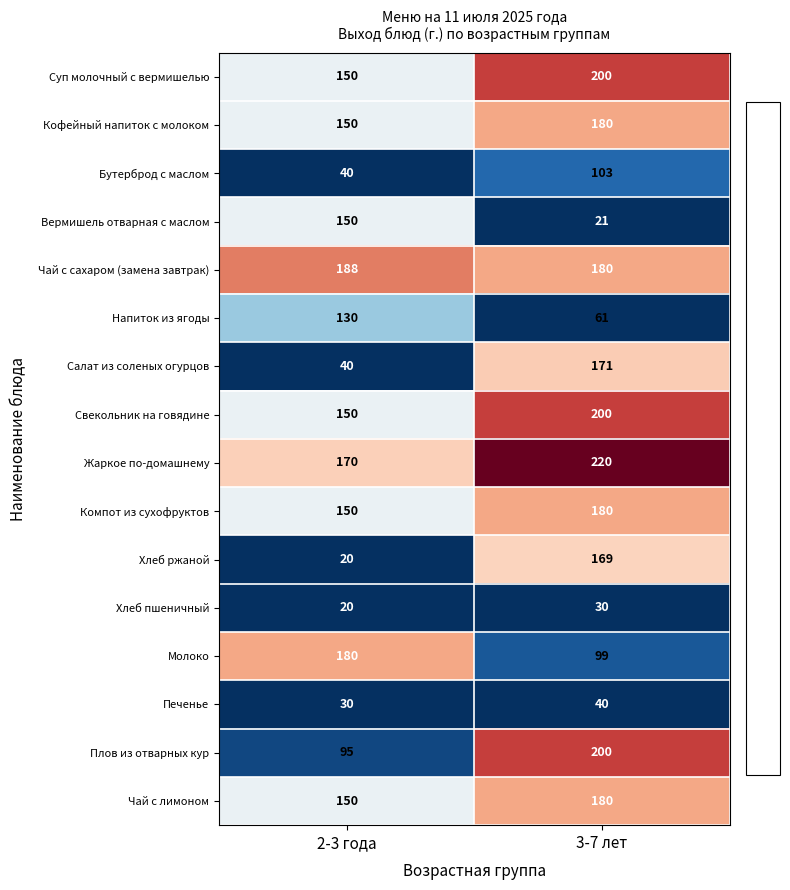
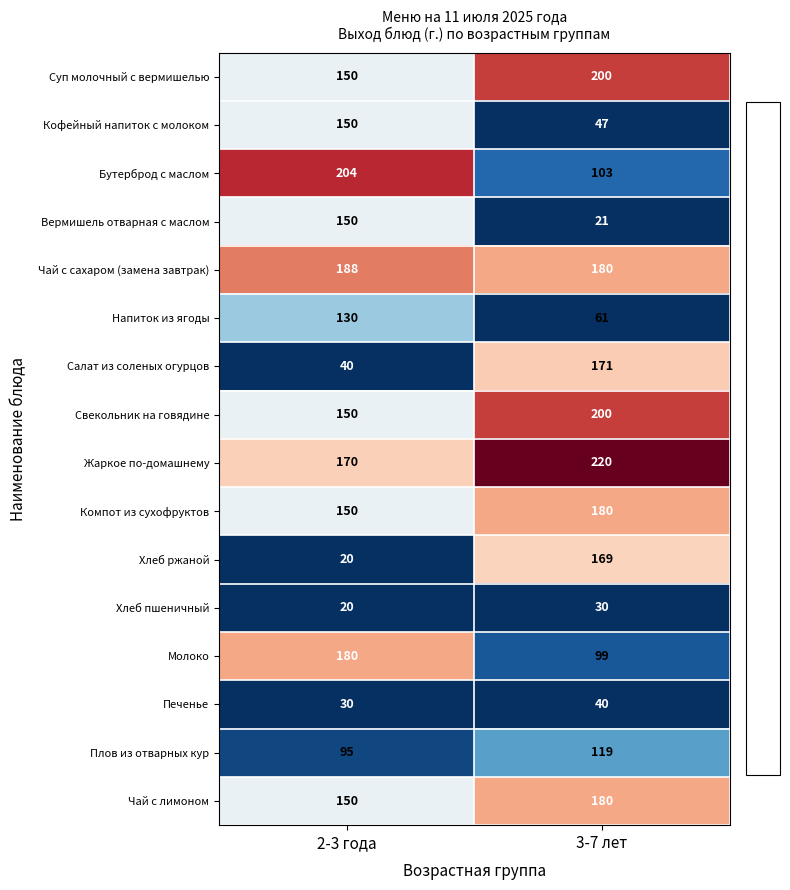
  {
    "Суп молочный с вермишелью": {
      "2-3 года": 150,
      "3-7 лет": 200
    },
    "Кофейный напиток с молоком": {
      "2-3 года": 150,
-     "3-7 лет": 180
+     "3-7 лет": 47
    },
    "Бутерброд с маслом": {
-     "2-3 года": 40,
+     "2-3 года": 204,
      "3-7 лет": 103
    },
    "Вермишель отварная с маслом": {
      "2-3 года": 150,
      "3-7 лет": 21
    },
    "Чай с сахаром (замена завтрак)": {
      "2-3 года": 188,
      "3-7 лет": 180
    },
    "Напиток из ягоды": {
      "2-3 года": 130,
      "3-7 лет": 61
    },
    "Салат из соленых огурцов": {
      "2-3 года": 40,
      "3-7 лет": 171
    },
    "Свекольник на говядине": {
      "2-3 года": 150,
      "3-7 лет": 200
    },
    "Жаркое по-домашнему": {
      "2-3 года": 170,
      "3-7 лет": 220
    },
    "Компот из сухофруктов": {
      "2-3 года": 150,
      "3-7 лет": 180
    },
    "Хлеб ржаной": {
      "2-3 года": 20,
      "3-7 лет": 169
    },
    "Хлеб пшеничный": {
      "2-3 года": 20,
      "3-7 лет": 30
    },
    "Молоко": {
      "2-3 года": 180,
      "3-7 лет": 99
    },
    "Печенье": {
      "2-3 года": 30,
      "3-7 лет": 40
    },
    "Плов из отварных кур": {
      "2-3 года": 95,
-     "3-7 лет": 200
+     "3-7 лет": 119
    },
    "Чай с лимоном": {
      "2-3 года": 150,
      "3-7 лет": 180
    }
  }
